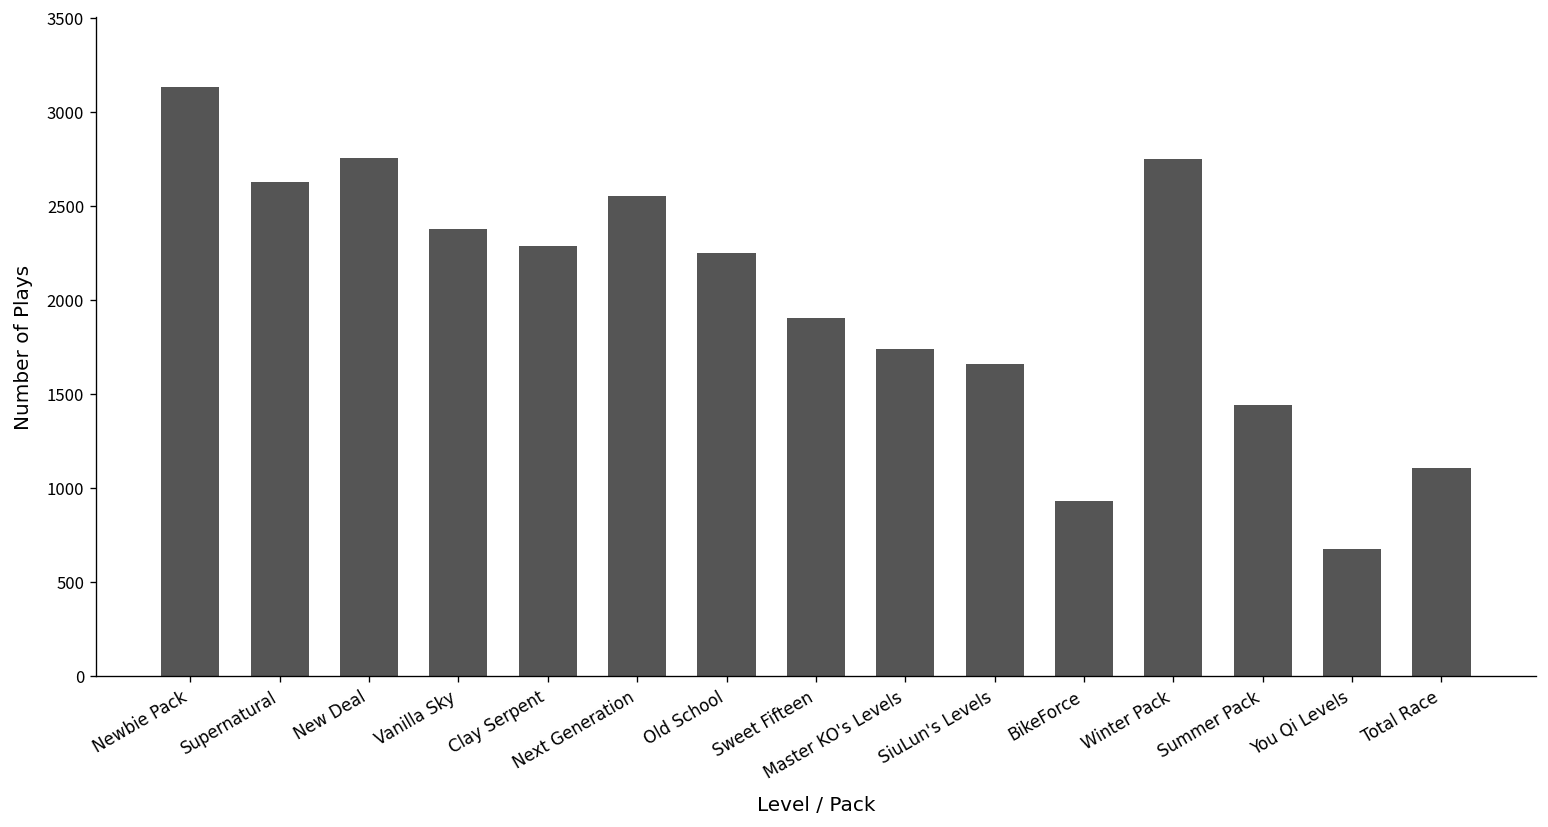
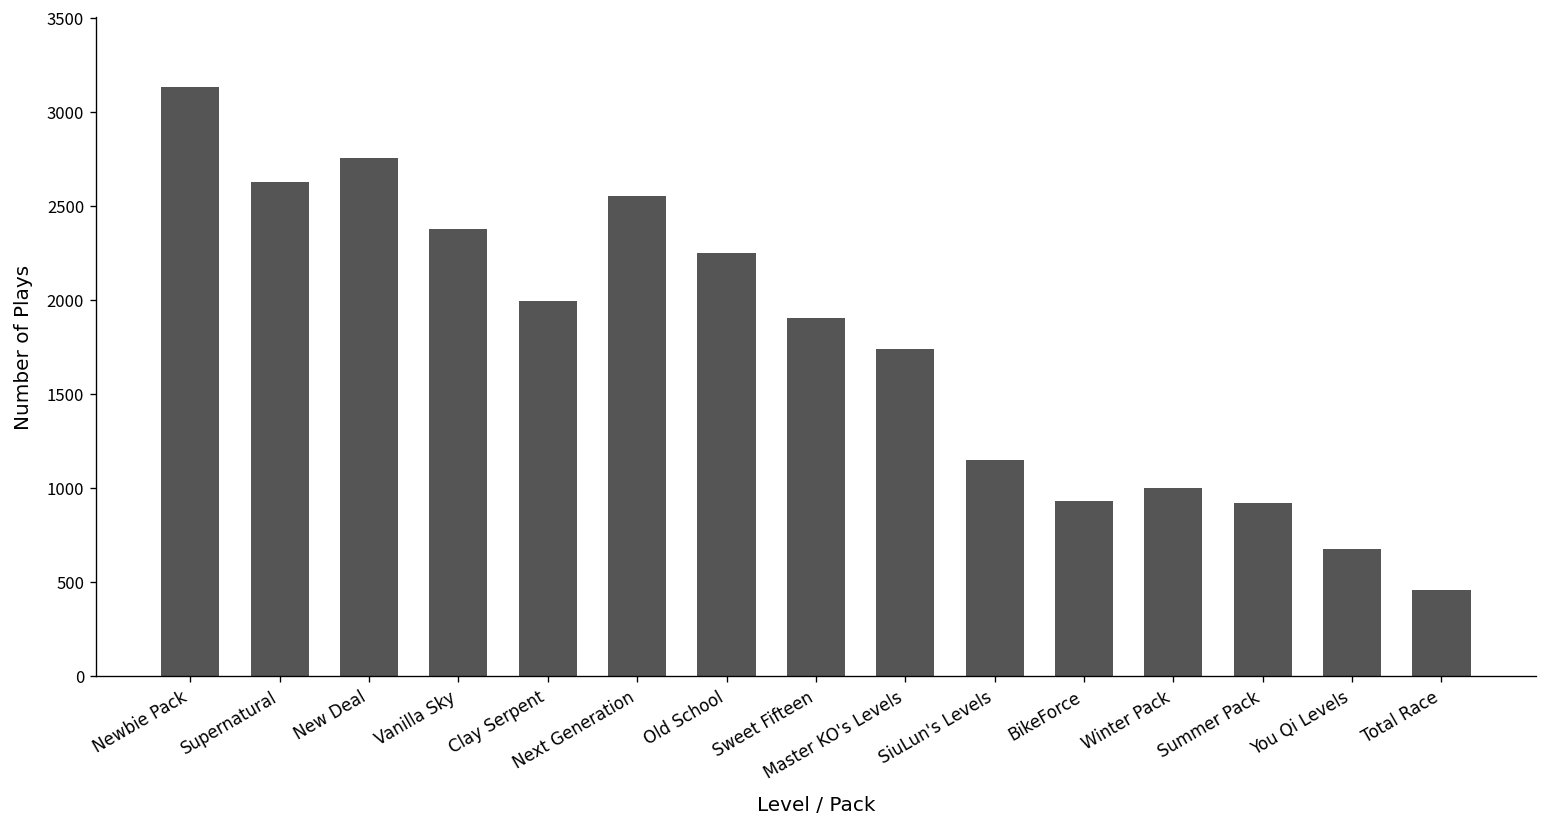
  {
    "Newbie Pack": 3130,
    "Supernatural": 2620,
    "New Deal": 2750,
    "Vanilla Sky": 2380,
-   "Clay Serpent": 2290,
+   "Clay Serpent": 1990,
    "Next Generation": 2550,
    "Old School": 2250,
    "Sweet Fifteen": 1900,
    "Master KO's Levels": 1740,
-   "SiuLun's Levels": 1660,
+   "SiuLun's Levels": 1150,
    "BikeForce": 930,
-   "Winter Pack": 2750,
-   "Summer Pack": 1440,
+   "Winter Pack": 1000,
+   "Summer Pack": 920,
    "You Qi Levels": 670,
-   "Total Race": 1110
+   "Total Race": 450
  }
